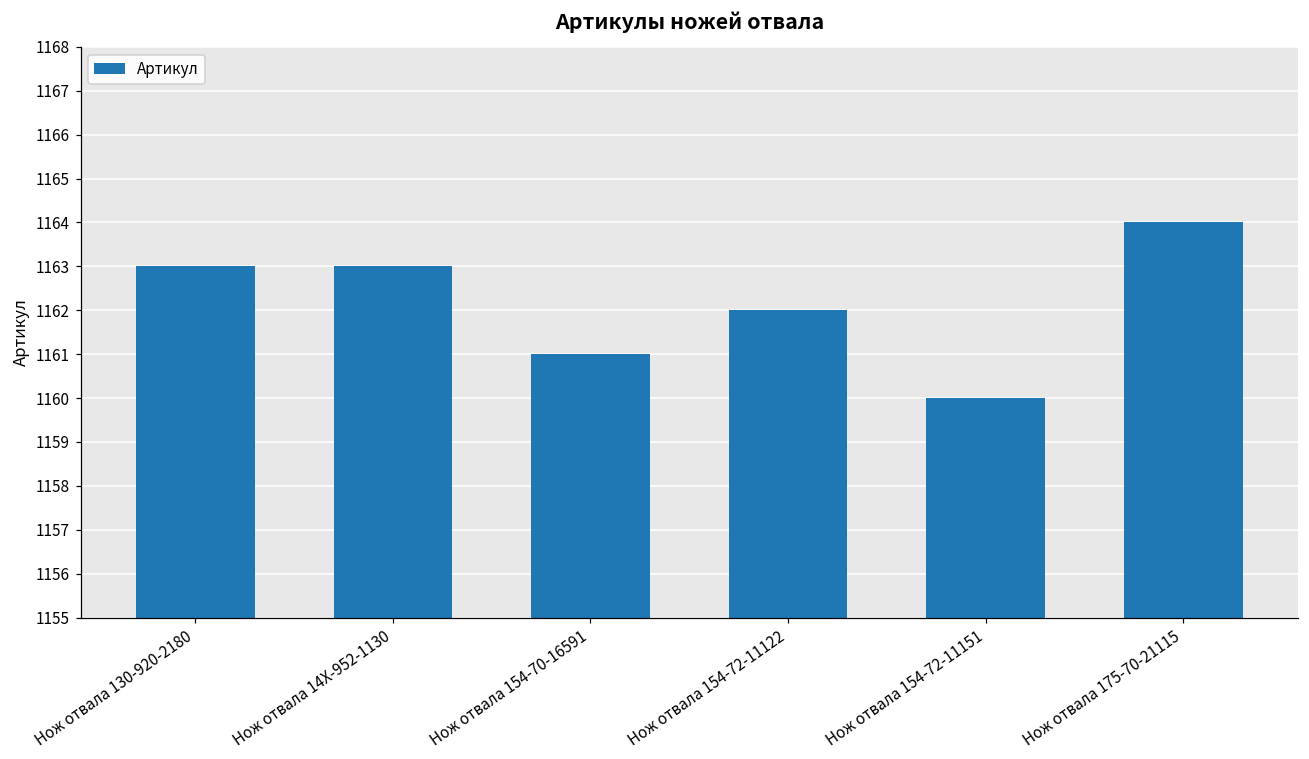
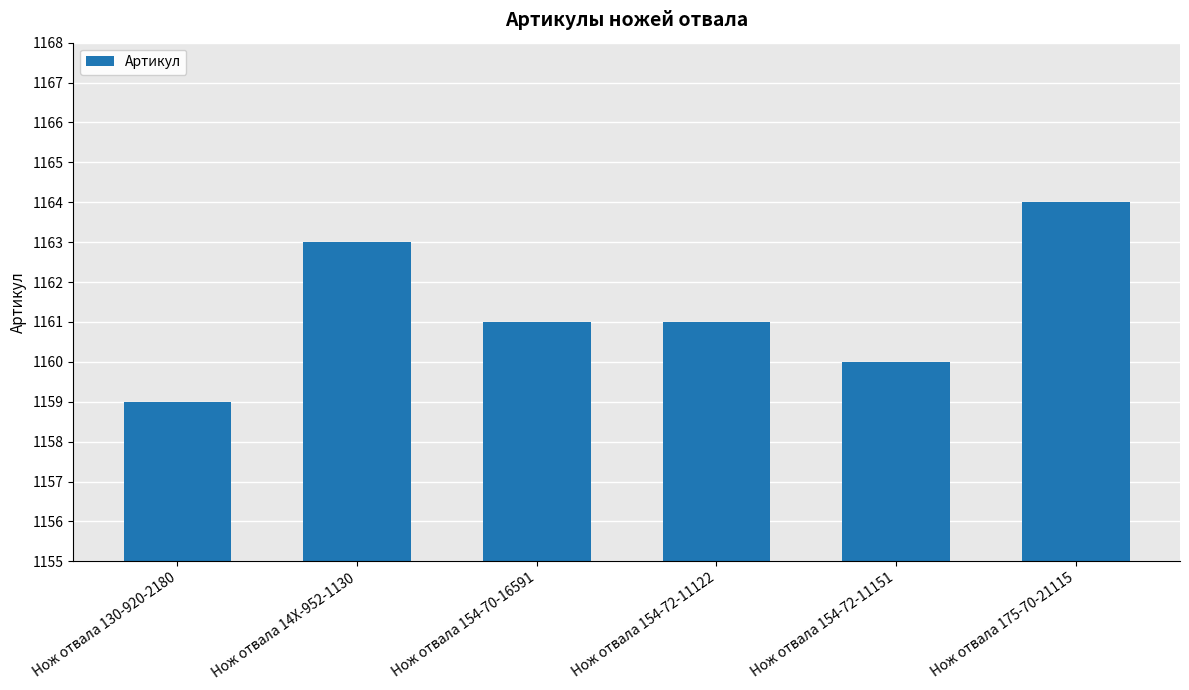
  {
-   "Нож отвала 130-920-2180": 1163,
+   "Нож отвала 130-920-2180": 1159,
    "Нож отвала 14X-952-1130": 1163,
    "Нож отвала 154-70-16591": 1161,
-   "Нож отвала 154-72-11122": 1162,
+   "Нож отвала 154-72-11122": 1161,
    "Нож отвала 154-72-11151": 1160,
    "Нож отвала 175-70-21115": 1164
  }
